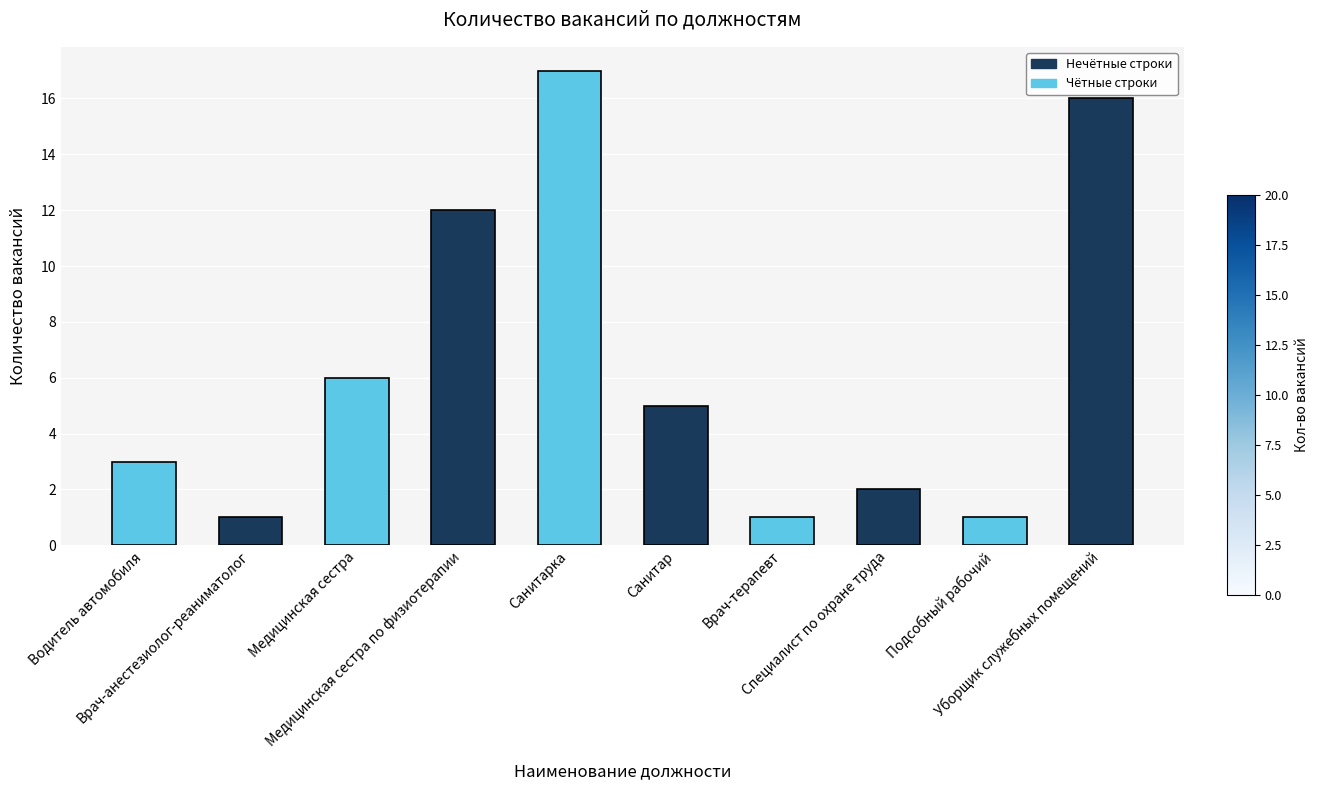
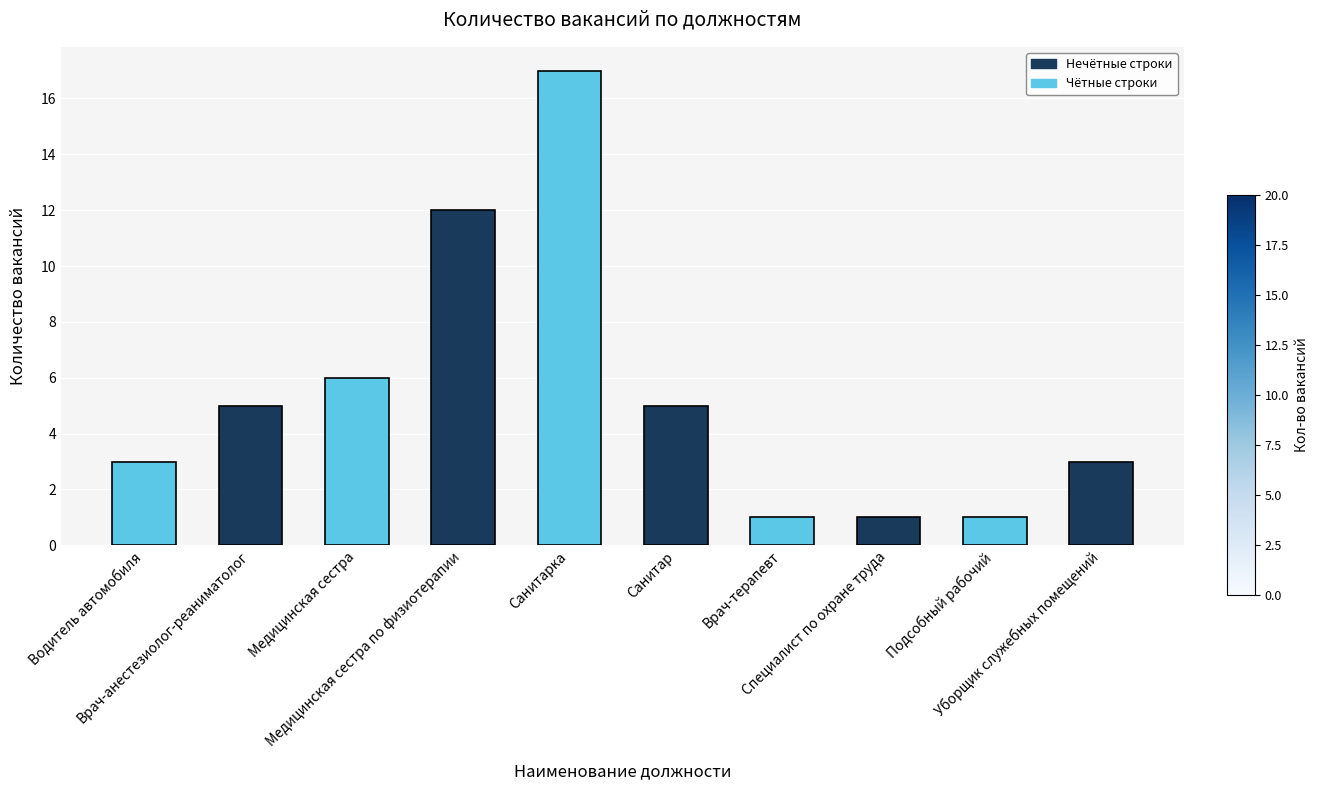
  {
    "Водитель автомобиля": 3,
-   "Врач-анестезиолог-реаниматолог": 1,
+   "Врач-анестезиолог-реаниматолог": 5,
    "Медицинская сестра": 6,
    "Медицинская сестра по физиотерапии": 12,
    "Санитарка": 17,
    "Санитар": 5,
    "Врач-терапевт": 1,
-   "Специалист по охране труда": 2,
+   "Специалист по охране труда": 1,
    "Подсобный рабочий": 1,
-   "Уборщик служебных помещений": 16
+   "Уборщик служебных помещений": 3
  }
